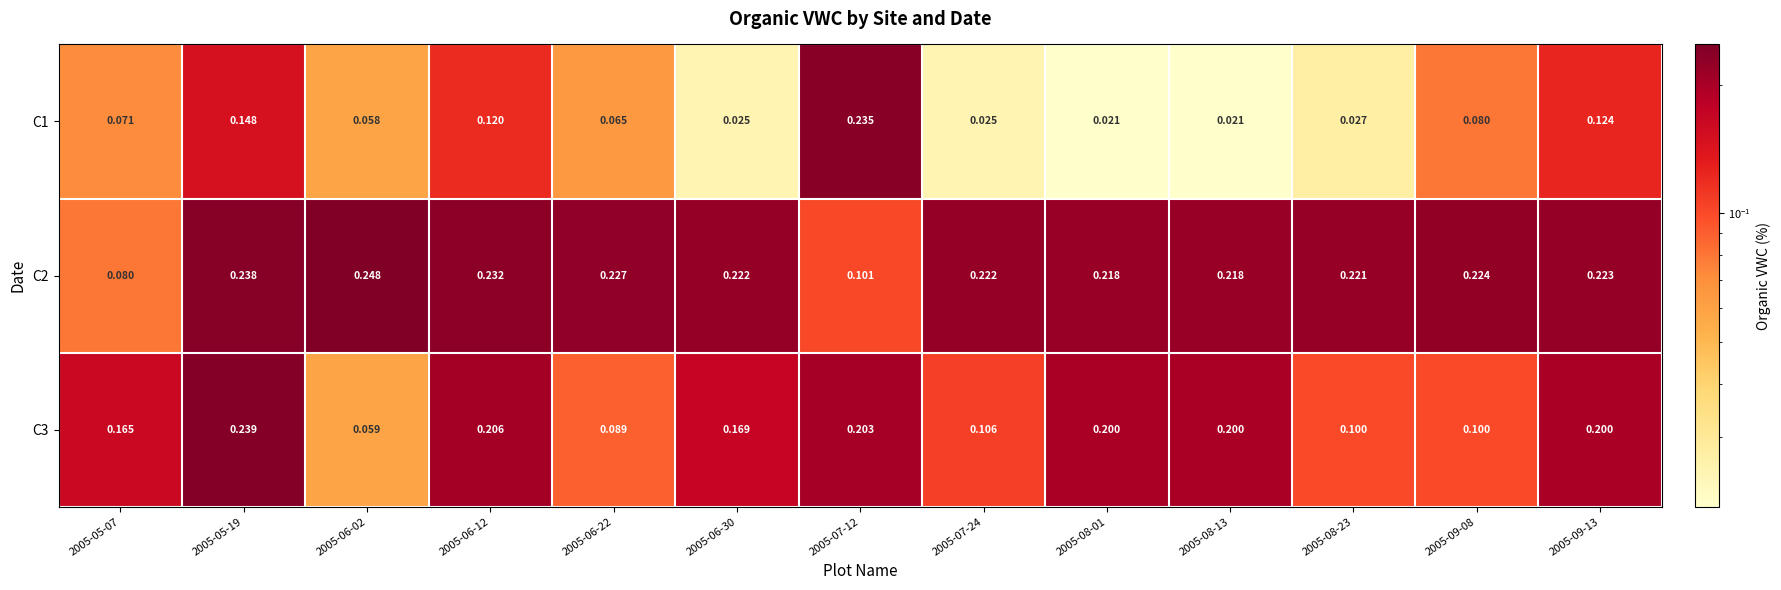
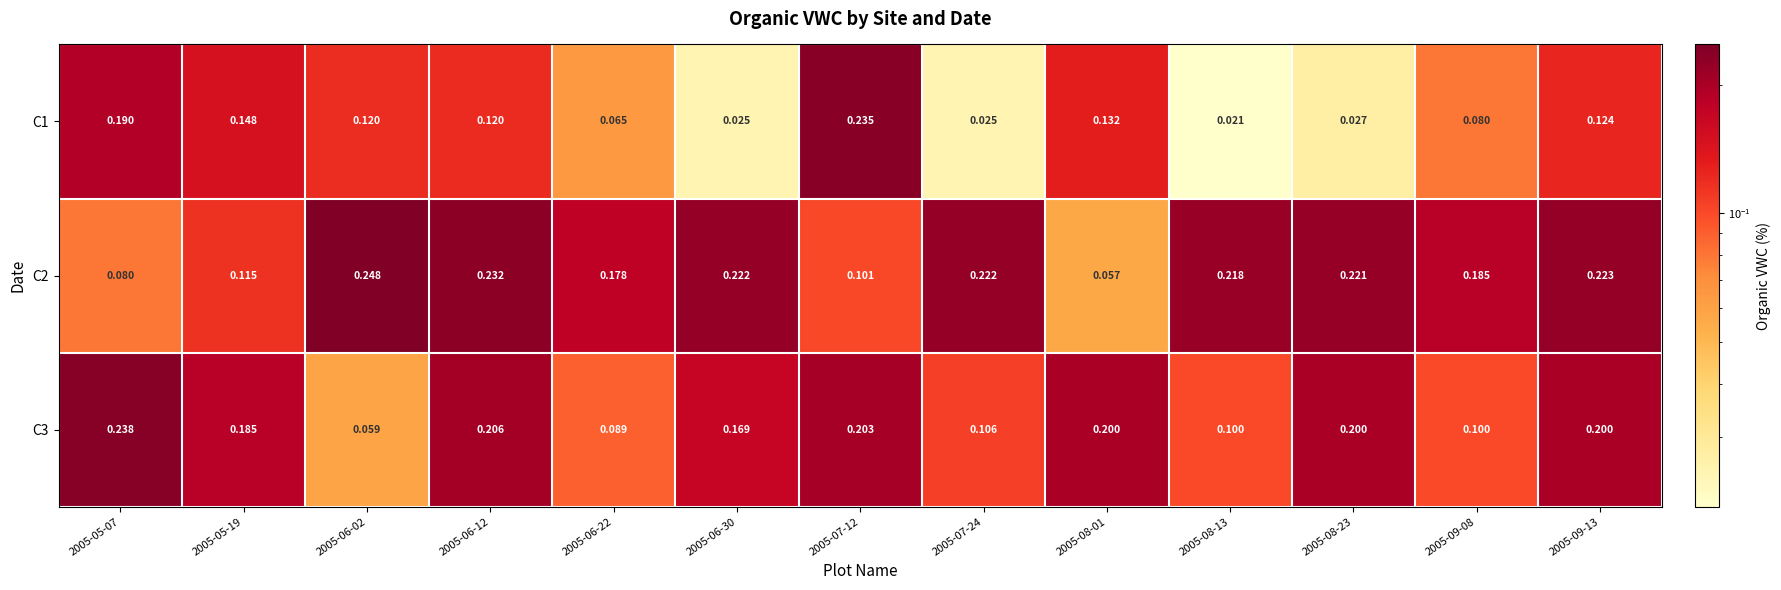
  {
    "C1": {
-     "2005-05-07": 0.071,
+     "2005-05-07": 0.190,
      "2005-05-19": 0.148,
-     "2005-06-02": 0.058,
+     "2005-06-02": 0.120,
      "2005-06-12": 0.120,
      "2005-06-22": 0.065,
      "2005-06-30": 0.025,
      "2005-07-12": 0.235,
      "2005-07-24": 0.025,
-     "2005-08-01": 0.021,
+     "2005-08-01": 0.132,
      "2005-08-13": 0.021,
      "2005-08-23": 0.027,
      "2005-09-08": 0.080,
      "2005-09-13": 0.124
    },
    "C2": {
      "2005-05-07": 0.080,
-     "2005-05-19": 0.238,
+     "2005-05-19": 0.115,
      "2005-06-02": 0.248,
      "2005-06-12": 0.232,
-     "2005-06-22": 0.227,
+     "2005-06-22": 0.178,
      "2005-06-30": 0.222,
      "2005-07-12": 0.101,
      "2005-07-24": 0.222,
-     "2005-08-01": 0.218,
+     "2005-08-01": 0.057,
      "2005-08-13": 0.218,
      "2005-08-23": 0.221,
-     "2005-09-08": 0.224,
+     "2005-09-08": 0.185,
      "2005-09-13": 0.223
    },
    "C3": {
-     "2005-05-07": 0.165,
-     "2005-05-19": 0.239,
+     "2005-05-07": 0.238,
+     "2005-05-19": 0.185,
      "2005-06-02": 0.059,
      "2005-06-12": 0.206,
      "2005-06-22": 0.089,
      "2005-06-30": 0.169,
      "2005-07-12": 0.203,
      "2005-07-24": 0.106,
      "2005-08-01": 0.200,
-     "2005-08-13": 0.200,
-     "2005-08-23": 0.100,
+     "2005-08-13": 0.100,
+     "2005-08-23": 0.200,
      "2005-09-08": 0.100,
      "2005-09-13": 0.200
    }
  }
